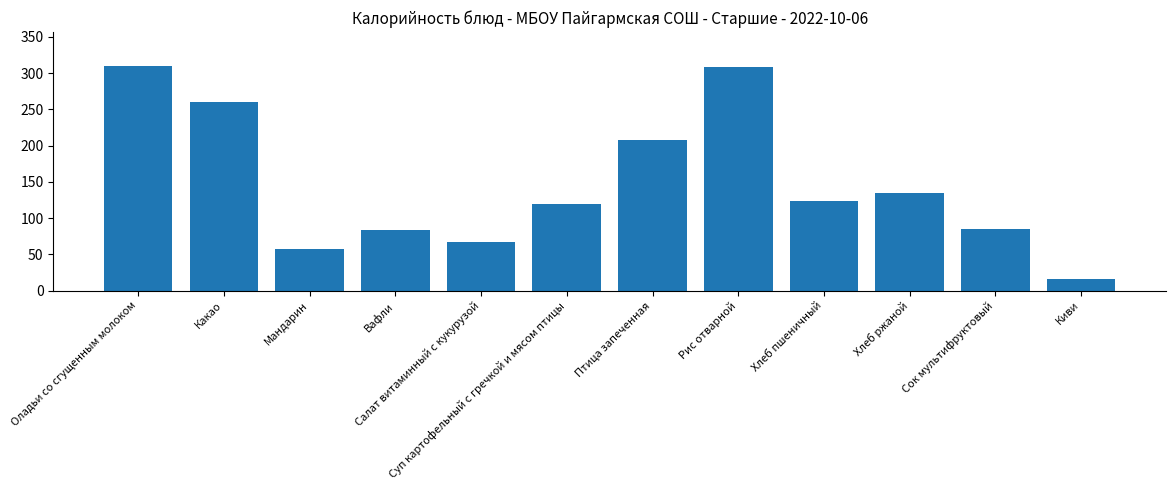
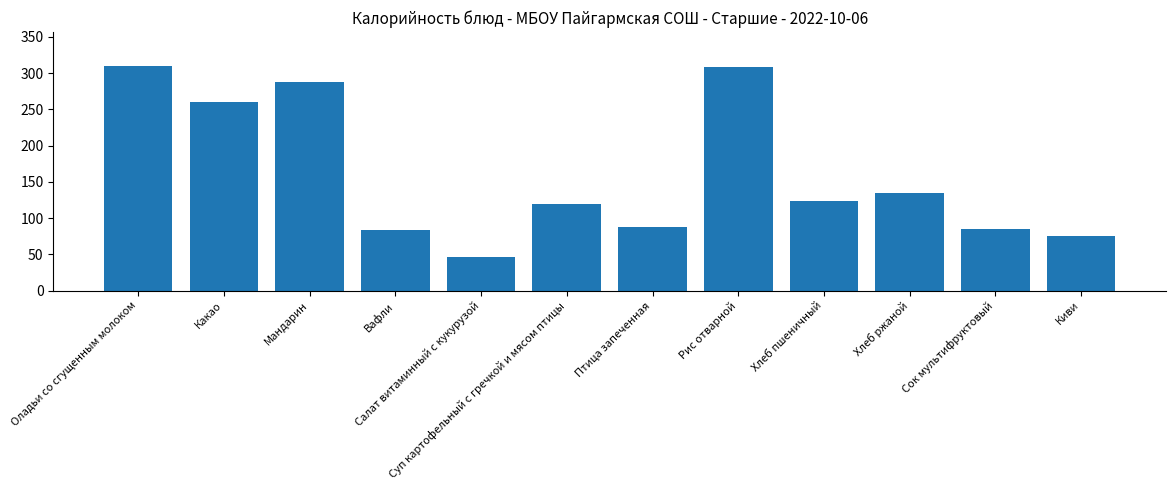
  {
    "Оладьи со сгущенным молоком": 310,
    "Какао": 260,
-   "Мандарин": 60,
+   "Мандарин": 290,
    "Вафли": 80,
-   "Салат витаминный с кукурузой": 70,
+   "Салат витаминный с кукурузой": 50,
    "Суп картофельный с гречкой и мясом птицы": 120,
-   "Птица запеченная": 210,
+   "Птица запеченная": 90,
    "Рис отварной": 310,
    "Хлеб пшеничный": 120,
    "Хлеб ржаной": 130,
    "Сок мультифруктовый": 90,
-   "Киви": 20
+   "Киви": 80
  }
